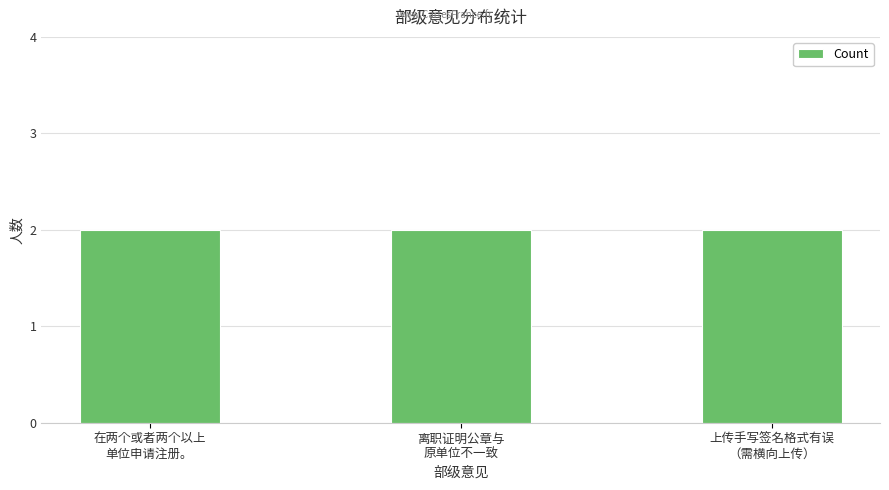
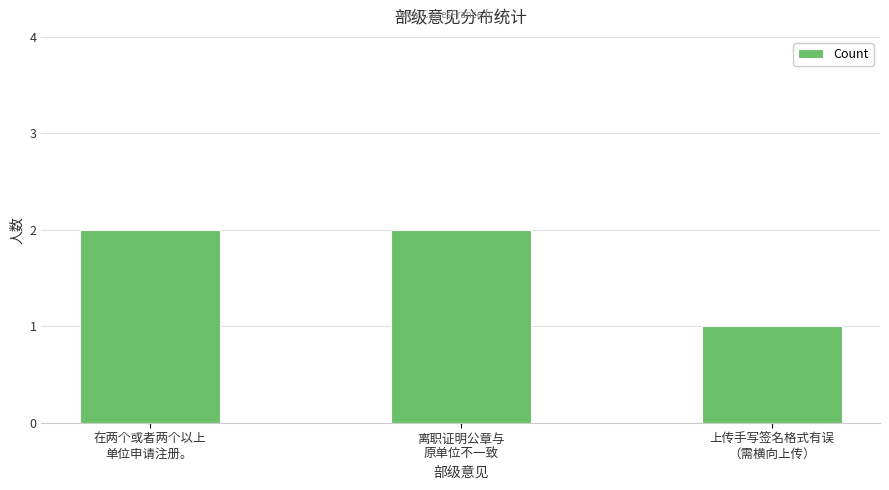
  {
    "在两个或者两个以上 单位申请注册。": 2,
    "离职证明公章与 原单位不一致": 2,
-   "上传手写签名格式有误 （需横向上传）": 2
+   "上传手写签名格式有误 （需横向上传）": 1
  }
